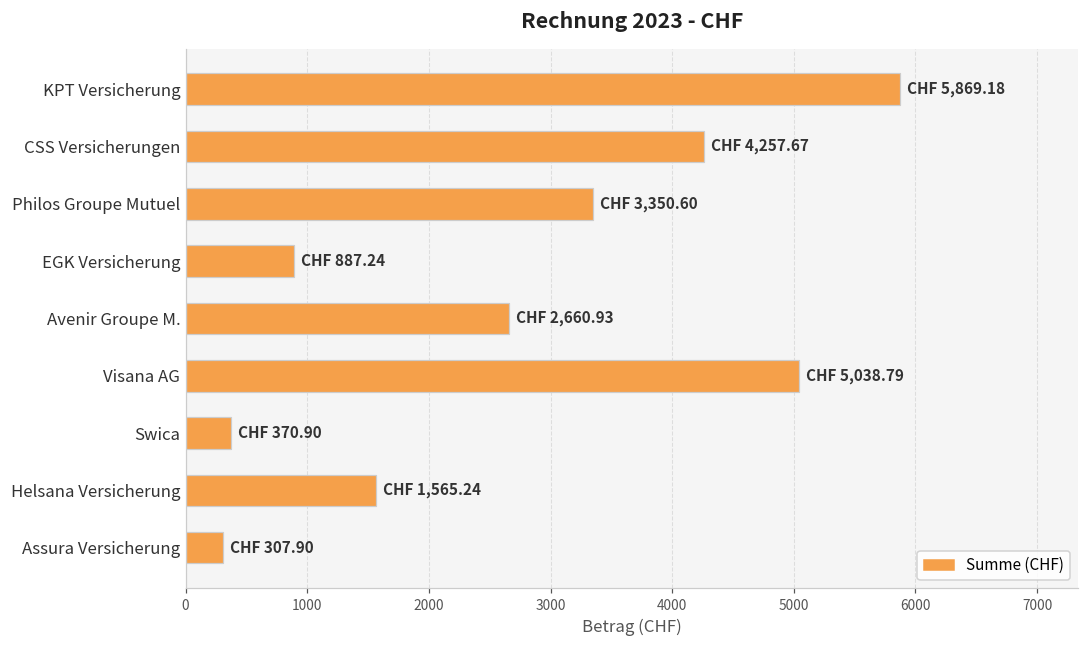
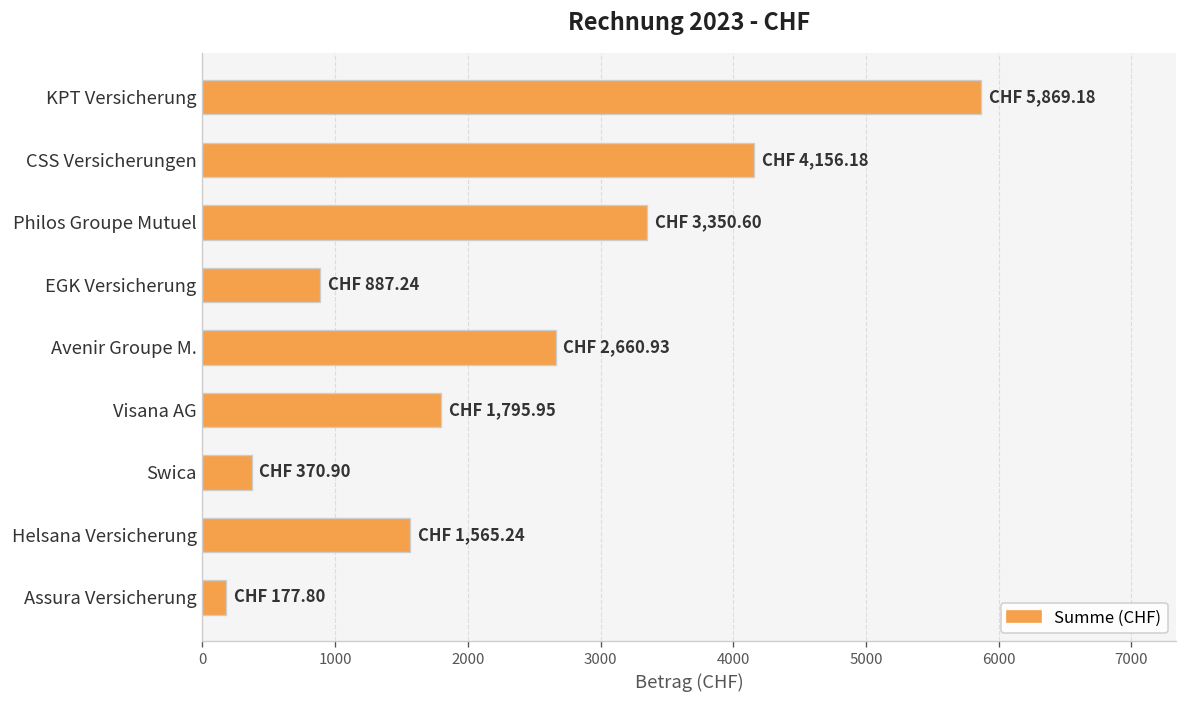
  {
    "KPT Versicherung": "5,869.18",
-   "CSS Versicherungen": "4,257.67",
+   "CSS Versicherungen": "4,156.18",
    "Philos Groupe Mutuel": "3,350.60",
    "EGK Versicherung": "887.24",
    "Avenir Groupe M.": "2,660.93",
-   "Visana AG": "5,038.79",
+   "Visana AG": "1,795.95",
    "Swica": "370.90",
    "Helsana Versicherung": "1,565.24",
-   "Assura Versicherung": "307.90"
+   "Assura Versicherung": "177.80"
  }
